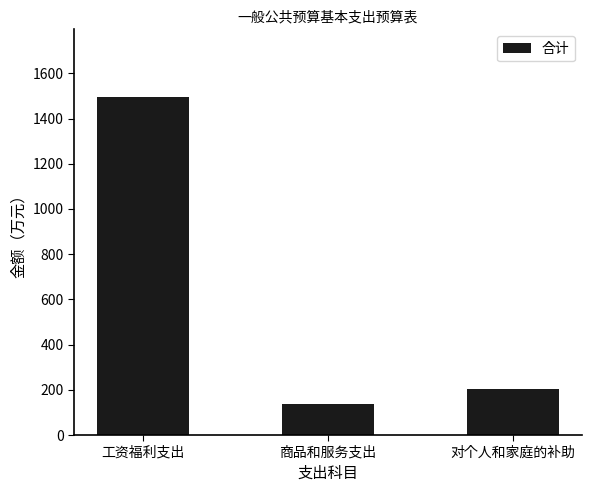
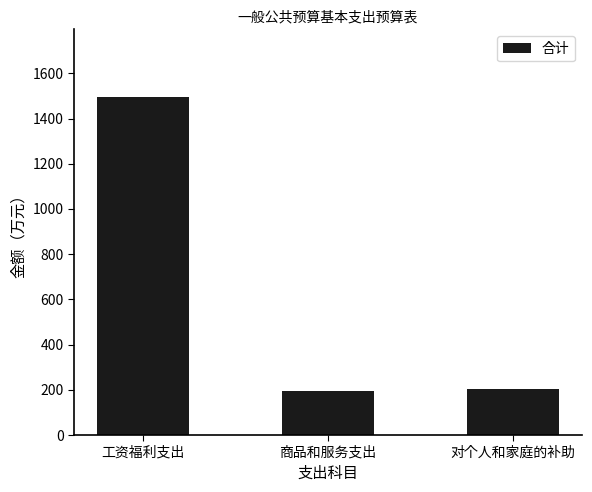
  {
    "工资福利支出": 1500,
-   "商品和服务支出": 140,
+   "商品和服务支出": 190,
    "对个人和家庭的补助": 200
  }
